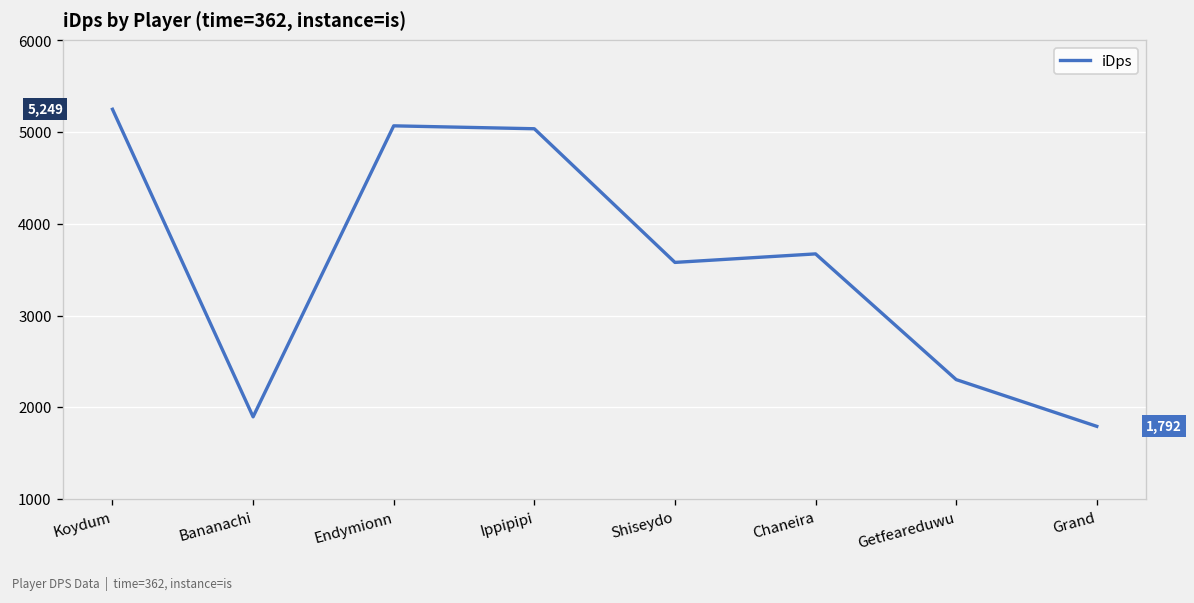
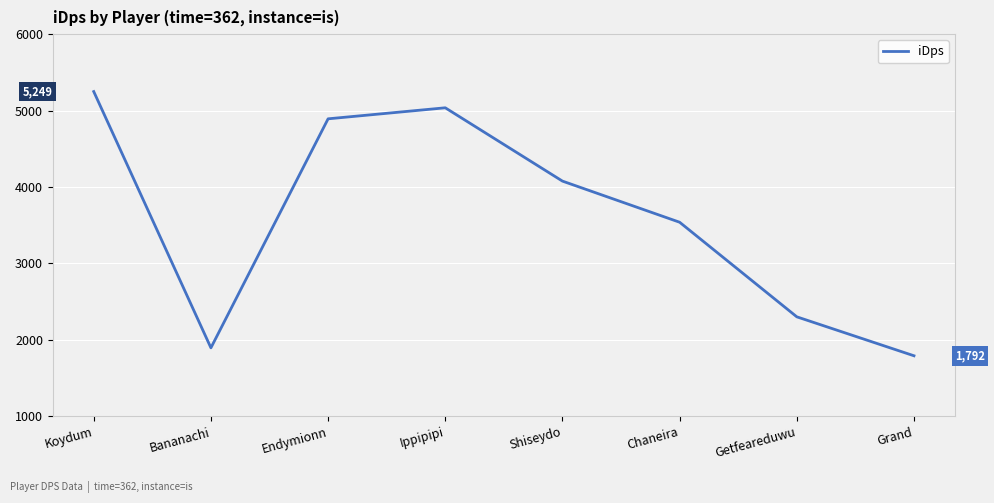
  {
    "Koydum": 5200,
    "Bananachi": 1900,
-   "Endymionn": 5100,
+   "Endymionn": 4900,
    "Ippipipi": 5000,
-   "Shiseydo": 3600,
-   "Chaneira": 3700,
+   "Shiseydo": 4100,
+   "Chaneira": 3500,
    "Getfeareduwu": 2300,
    "Grand": 1800
  }
